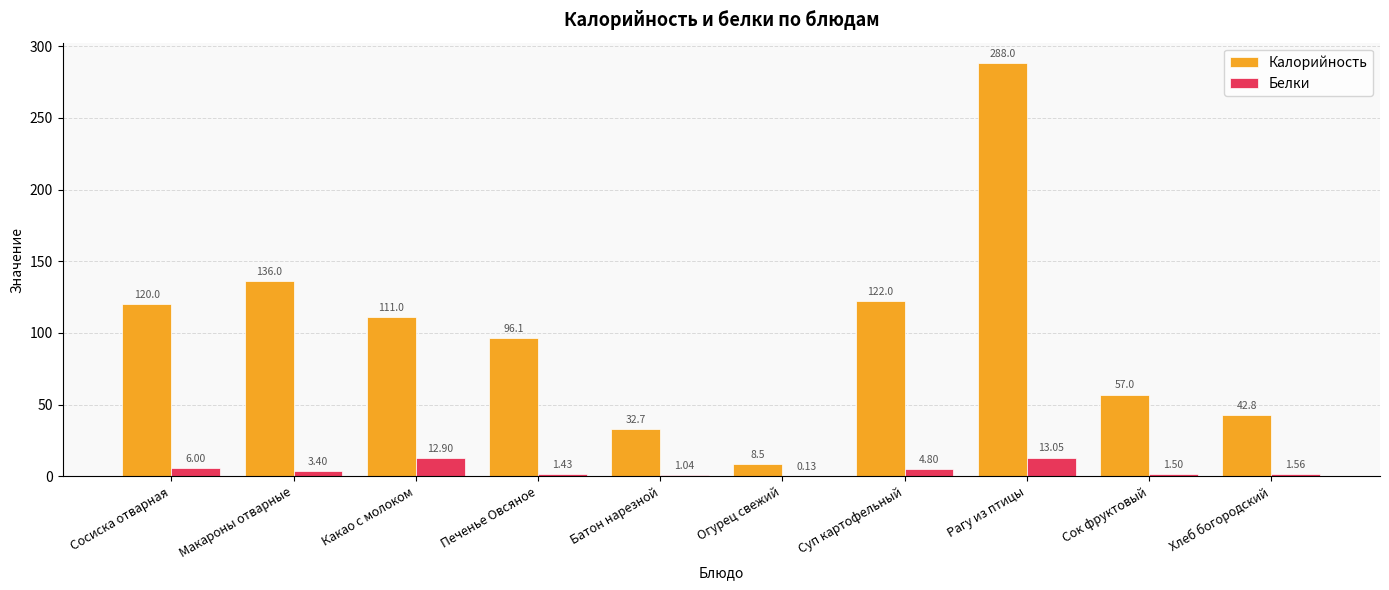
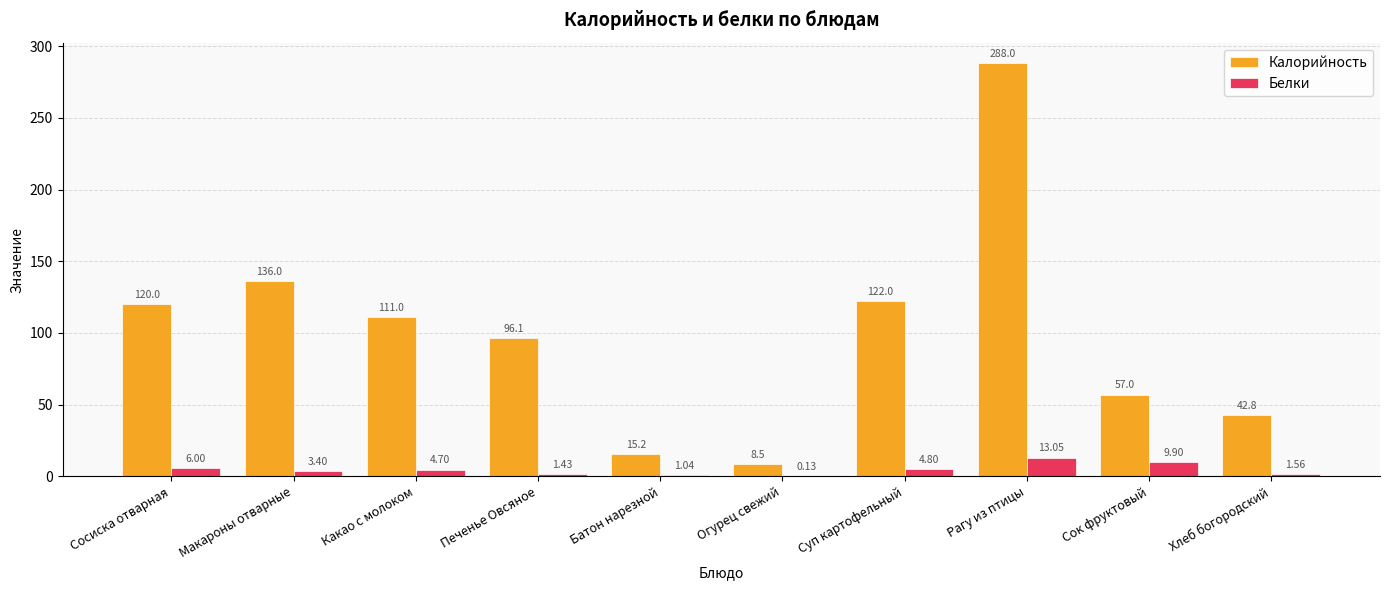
  {
    "Калорийность": {
      "Сосиска отварная": 120.0,
      "Макароны отварные": 136.0,
      "Какао с молоком": 111.0,
      "Печенье Овсяное": 96.1,
-     "Батон нарезной": 32.7,
+     "Батон нарезной": 15.2,
      "Огурец свежий": 8.5,
      "Суп картофельный": 122.0,
      "Рагу из птицы": 288.0,
      "Сок фруктовый": 57.0,
      "Хлеб богородский": 42.8
    },
    "Белки": {
      "Сосиска отварная": 6.00,
      "Макароны отварные": 3.40,
-     "Какао с молоком": 12.90,
+     "Какао с молоком": 4.70,
      "Печенье Овсяное": 1.43,
      "Батон нарезной": 1.04,
      "Огурец свежий": 0.13,
      "Суп картофельный": 4.80,
      "Рагу из птицы": 13.05,
-     "Сок фруктовый": 1.50,
+     "Сок фруктовый": 9.90,
      "Хлеб богородский": 1.56
    }
  }
